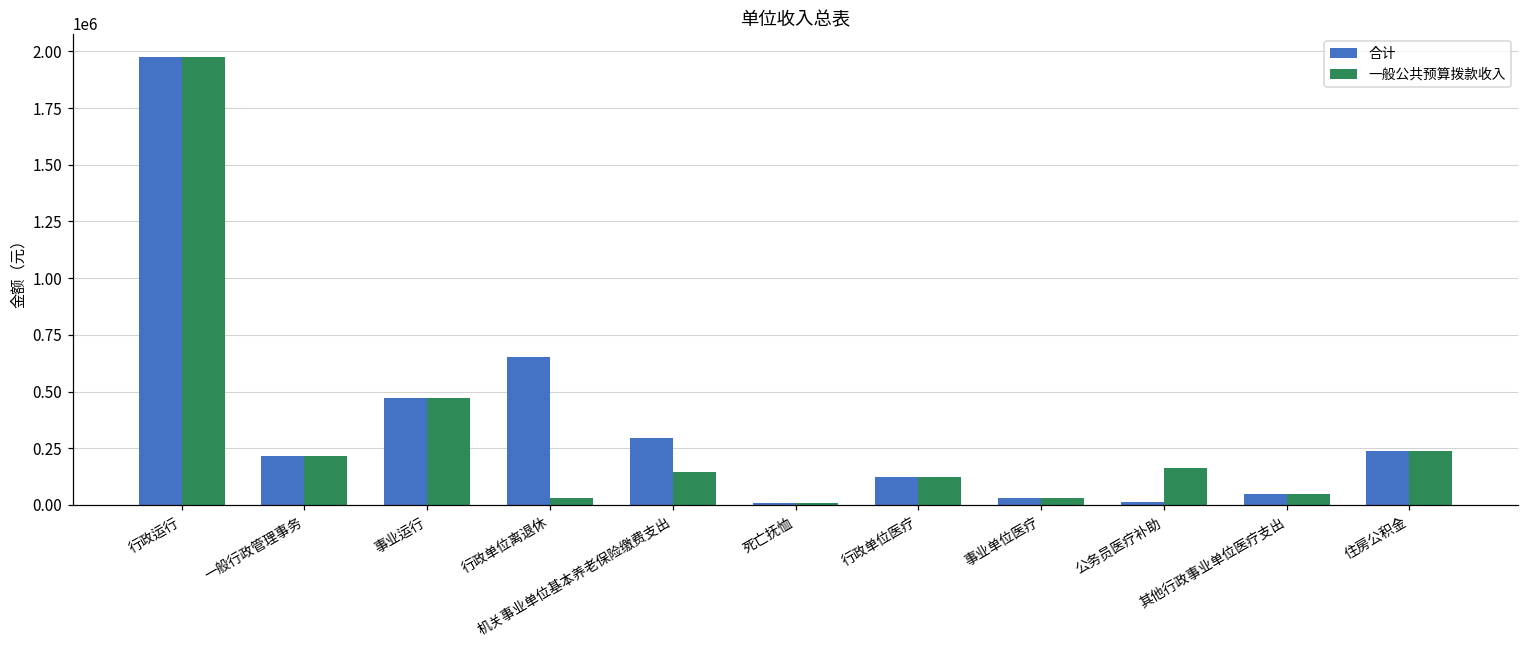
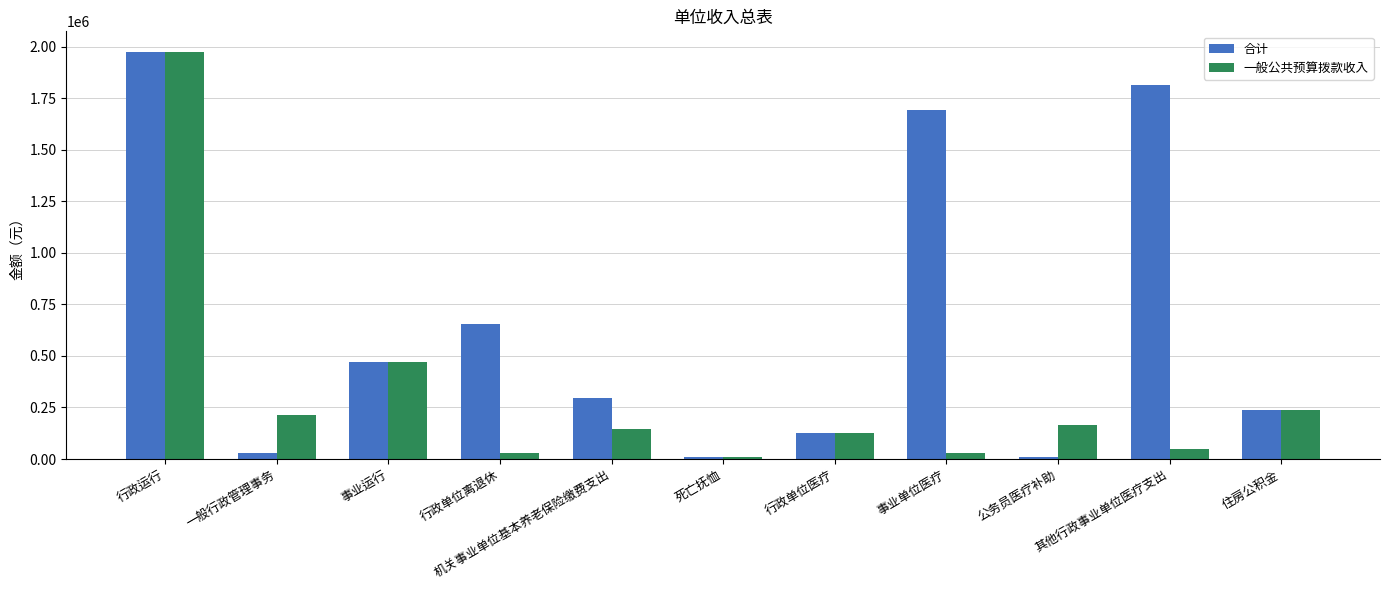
  {
    "合计": {
      "行政运行": 1980000,
-     "一般行政管理事务": 210000,
+     "一般行政管理事务": 30000,
      "事业运行": 470000,
      "行政单位离退休": 650000,
      "机关事业单位基本养老保险缴费支出": 300000,
      "行政单位医疗": 120000,
-     "事业单位医疗": 30000,
-     "其他行政事业单位医疗支出": 50000,
+     "事业单位医疗": 1700000,
+     "其他行政事业单位医疗支出": 1820000,
      "住房公积金": 240000
    },
    "一般公共预算拨款收入": {
      "行政运行": 1980000,
      "一般行政管理事务": 210000,
      "事业运行": 470000,
      "行政单位离退休": 30000,
      "机关事业单位基本养老保险缴费支出": 140000,
      "行政单位医疗": 120000,
      "事业单位医疗": 30000,
      "公务员医疗补助": 160000,
      "其他行政事业单位医疗支出": 50000,
      "住房公积金": 240000
    }
  }
